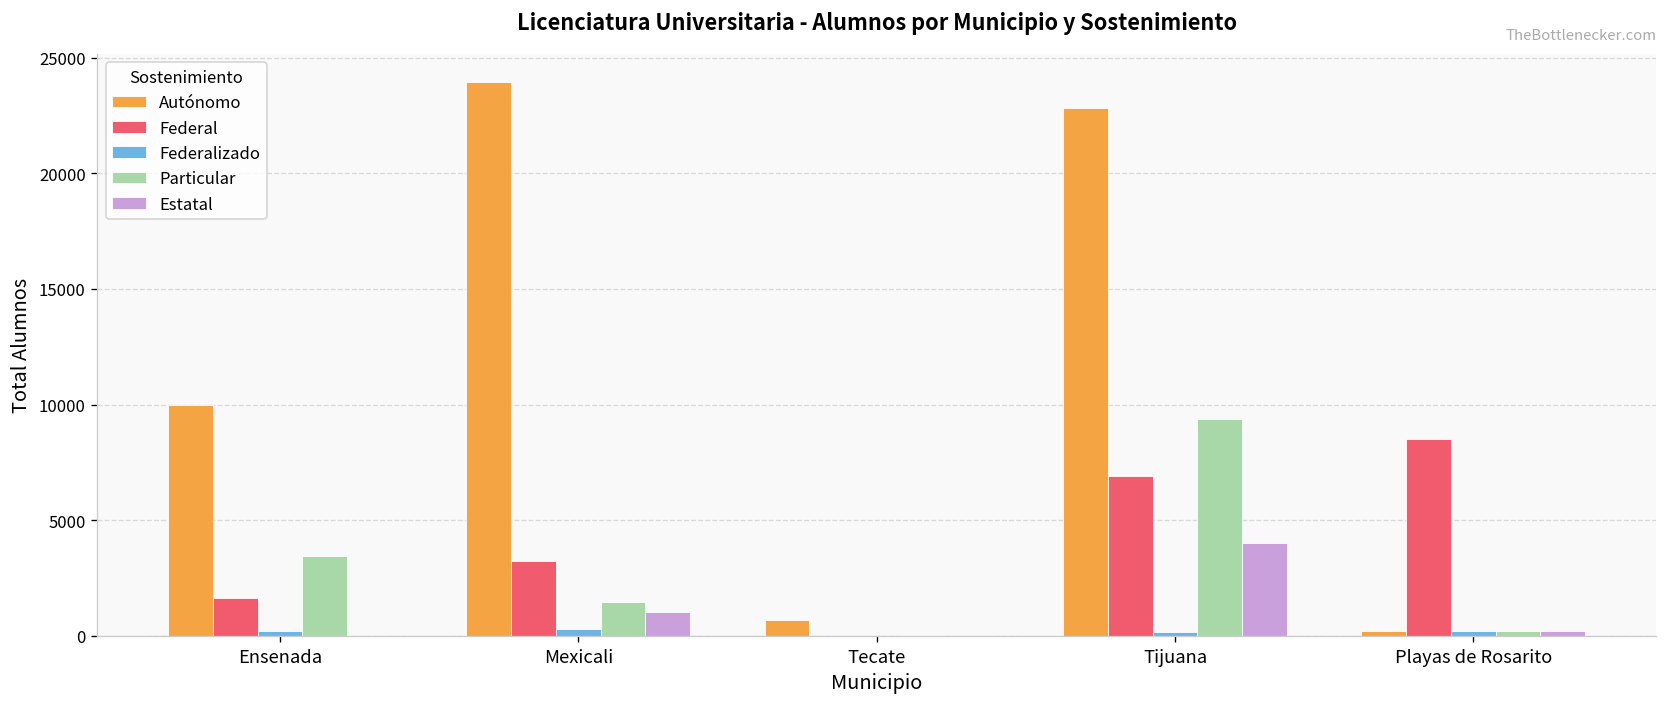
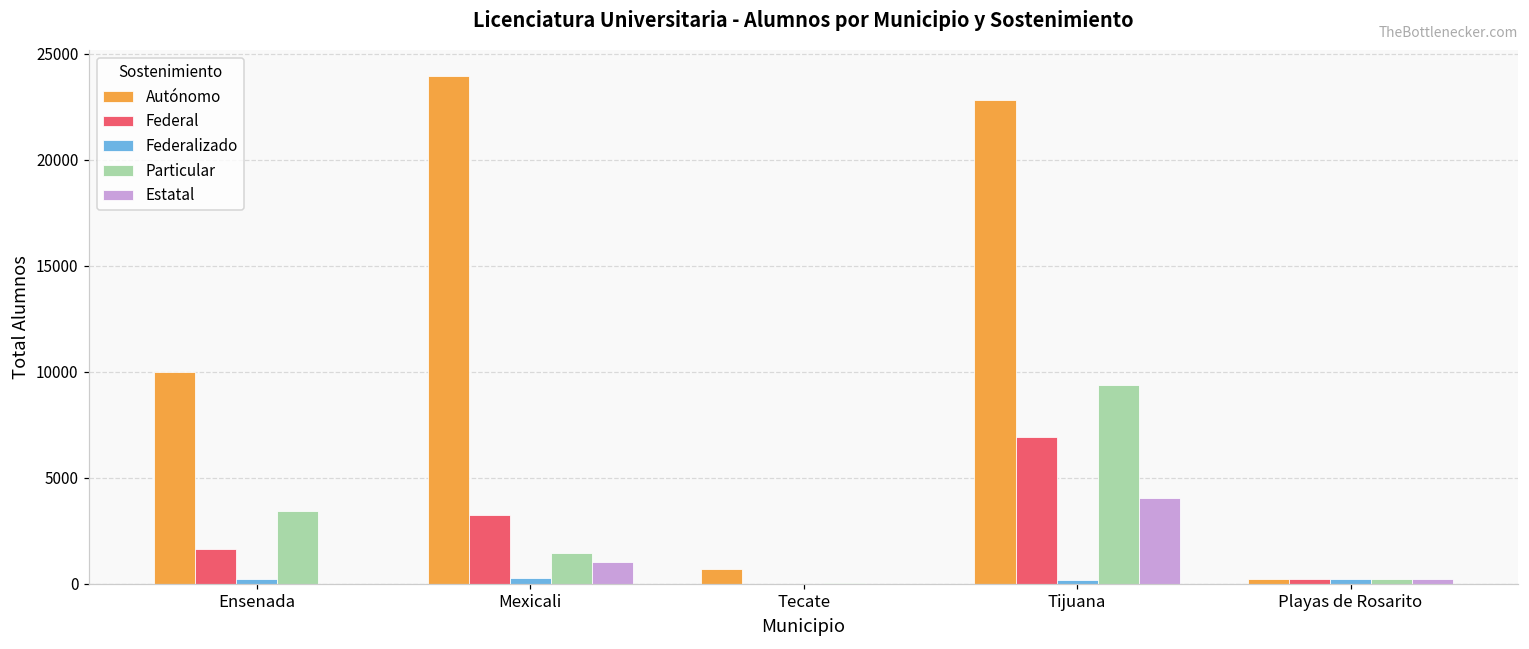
  {
    "Autónomo": {
      "Ensenada": 10000,
      "Mexicali": 24000,
      "Tecate": 700,
      "Tijuana": 22800,
      "Playas de Rosarito": 200
    },
    "Federal": {
      "Ensenada": 1600,
      "Mexicali": 3200,
      "Tecate": 0,
      "Tijuana": 6900,
-     "Playas de Rosarito": 8500
+     "Playas de Rosarito": 200
    },
    "Federalizado": {
      "Ensenada": 200,
      "Mexicali": 300,
      "Tecate": 0,
      "Tijuana": 200,
      "Playas de Rosarito": 200
    },
    "Particular": {
      "Ensenada": 3400,
      "Mexicali": 1400,
      "Tijuana": 9400,
      "Playas de Rosarito": 200
    },
    "Estatal": {
      "Ensenada": 0,
      "Mexicali": 1000,
      "Tecate": 0,
      "Tijuana": 4000,
      "Playas de Rosarito": 200
    }
  }
